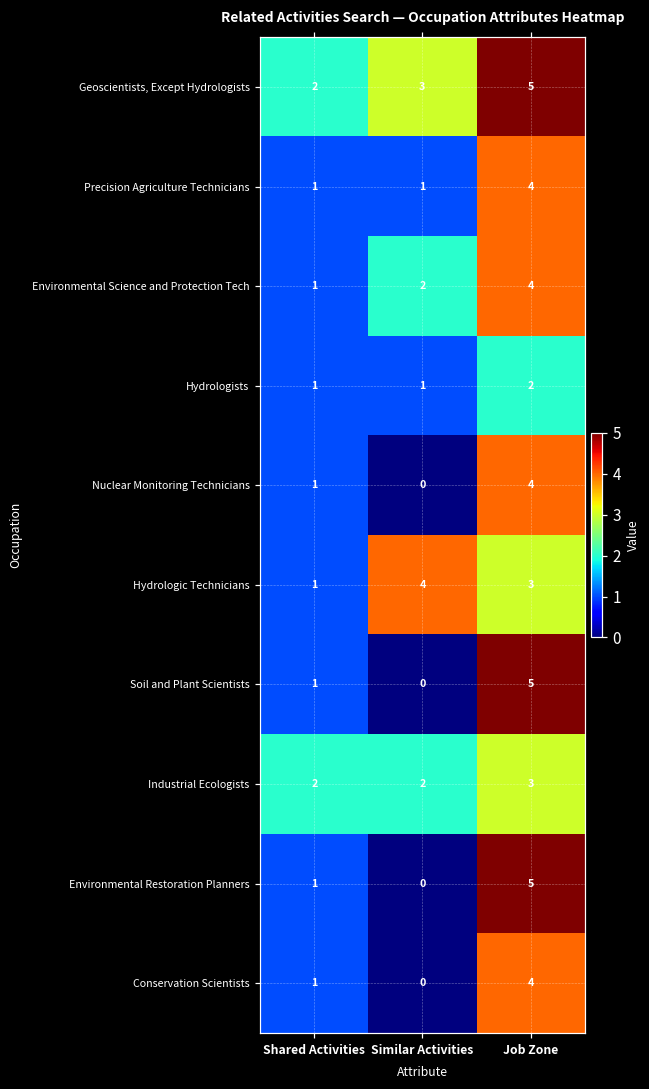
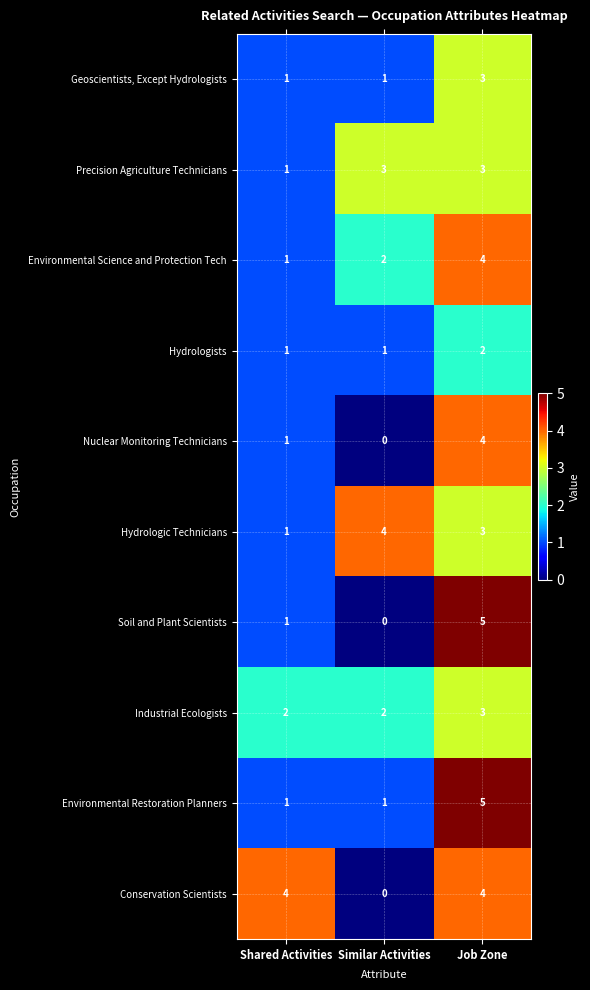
  {
    "Geoscientists, Except Hydrologists": {
-     "Shared Activities": 2,
-     "Similar Activities": 3,
-     "Job Zone": 5
+     "Shared Activities": 1,
+     "Similar Activities": 1,
+     "Job Zone": 3
    },
    "Precision Agriculture Technicians": {
      "Shared Activities": 1,
-     "Similar Activities": 1,
-     "Job Zone": 4
+     "Similar Activities": 3,
+     "Job Zone": 3
    },
    "Environmental Science and Protection Tech": {
      "Shared Activities": 1,
      "Similar Activities": 2,
      "Job Zone": 4
    },
    "Hydrologists": {
      "Shared Activities": 1,
      "Similar Activities": 1,
      "Job Zone": 2
    },
    "Nuclear Monitoring Technicians": {
      "Shared Activities": 1,
      "Similar Activities": 0,
      "Job Zone": 4
    },
    "Hydrologic Technicians": {
      "Shared Activities": 1,
      "Similar Activities": 4,
      "Job Zone": 3
    },
    "Soil and Plant Scientists": {
      "Shared Activities": 1,
      "Similar Activities": 0,
      "Job Zone": 5
    },
    "Industrial Ecologists": {
      "Shared Activities": 2,
      "Similar Activities": 2,
      "Job Zone": 3
    },
    "Environmental Restoration Planners": {
      "Shared Activities": 1,
-     "Similar Activities": 0,
+     "Similar Activities": 1,
      "Job Zone": 5
    },
    "Conservation Scientists": {
-     "Shared Activities": 1,
+     "Shared Activities": 4,
      "Similar Activities": 0,
      "Job Zone": 4
    }
  }
